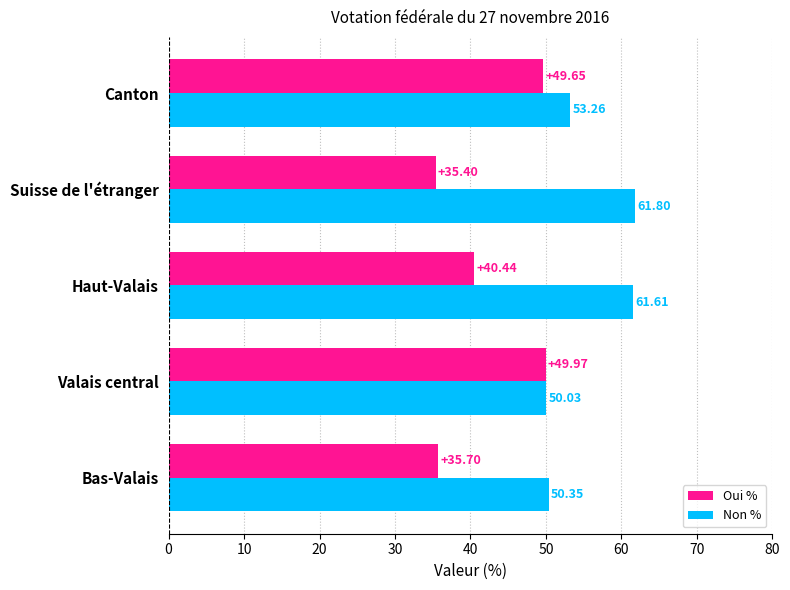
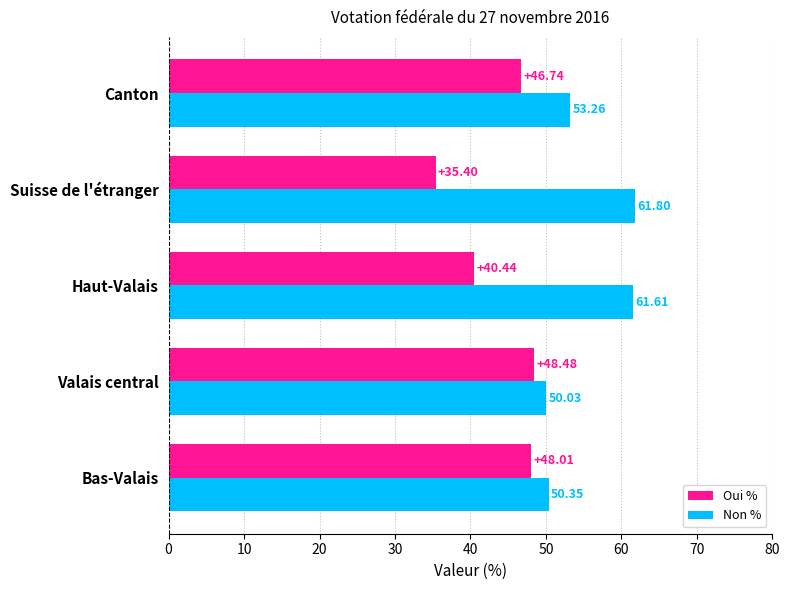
  {
    "Oui %": {
-     "Canton": "+49.65",
+     "Canton": "+46.74",
      "Suisse de l'étranger": "+35.40",
      "Haut-Valais": "+40.44",
-     "Valais central": "+49.97",
-     "Bas-Valais": "+35.70"
+     "Valais central": "+48.48",
+     "Bas-Valais": "+48.01"
    },
    "Non %": {
      "Canton": "53.26",
      "Suisse de l'étranger": "61.80",
      "Haut-Valais": "61.61",
      "Valais central": "50.03",
      "Bas-Valais": "50.35"
    }
  }
